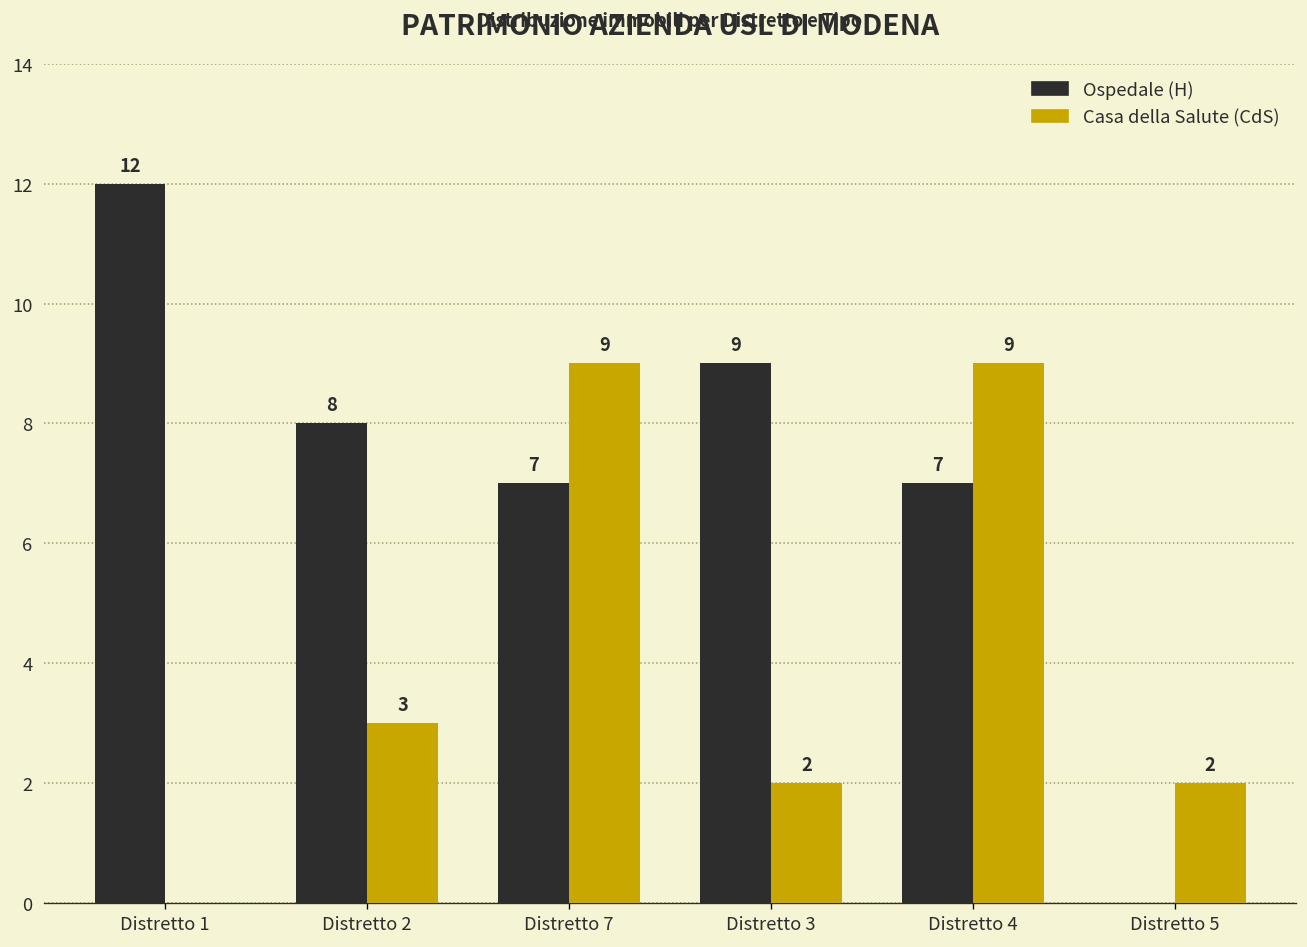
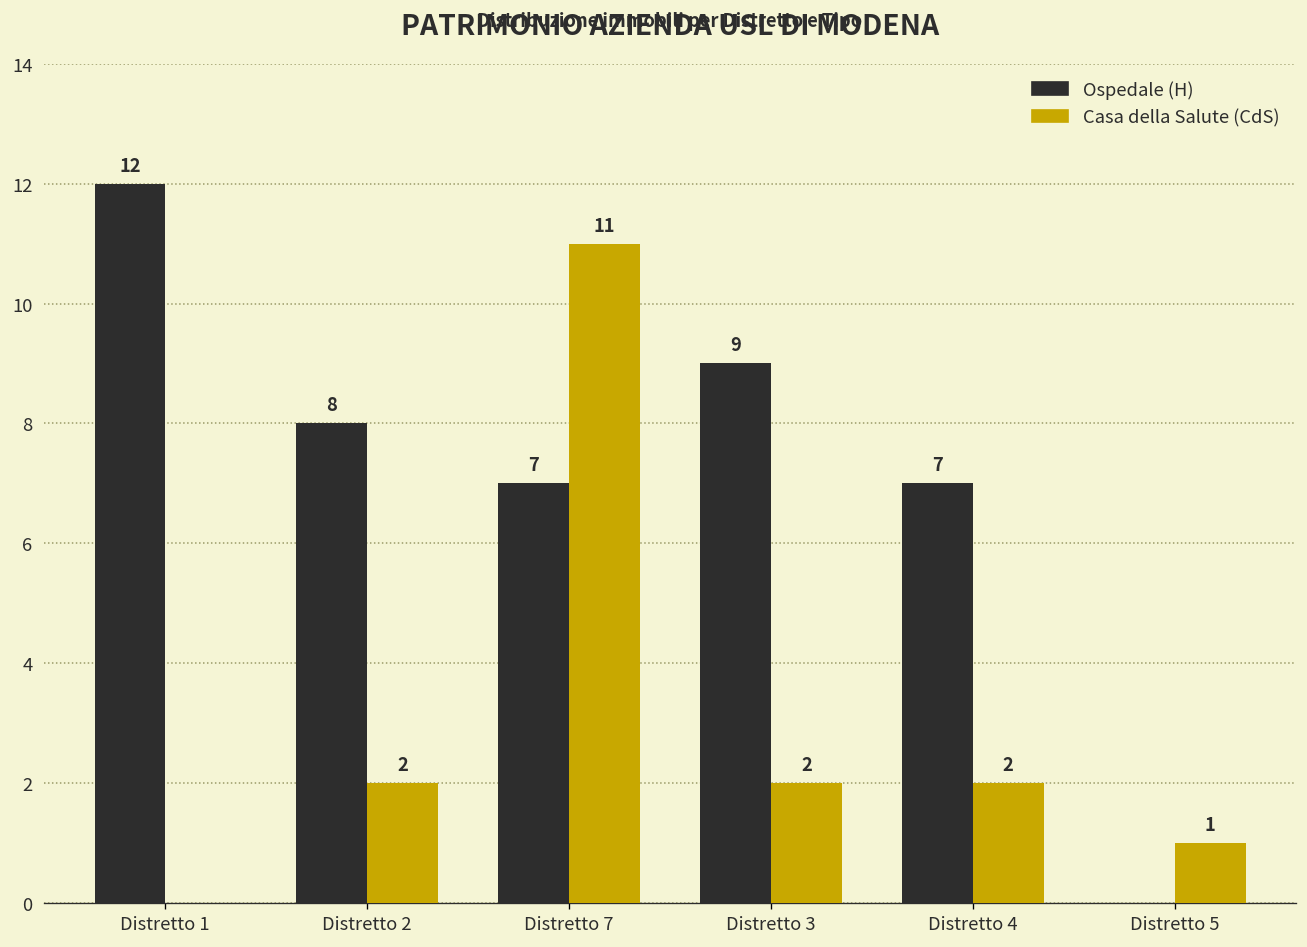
  {
    "Ospedale (H)": {
      "Distretto 1": 12,
      "Distretto 2": 8,
      "Distretto 7": 7,
      "Distretto 3": 9,
      "Distretto 4": 7
    },
    "Casa della Salute (CdS)": {
-     "Distretto 2": 3,
-     "Distretto 7": 9,
+     "Distretto 2": 2,
+     "Distretto 7": 11,
      "Distretto 3": 2,
-     "Distretto 4": 9,
-     "Distretto 5": 2
+     "Distretto 4": 2,
+     "Distretto 5": 1
    }
  }
